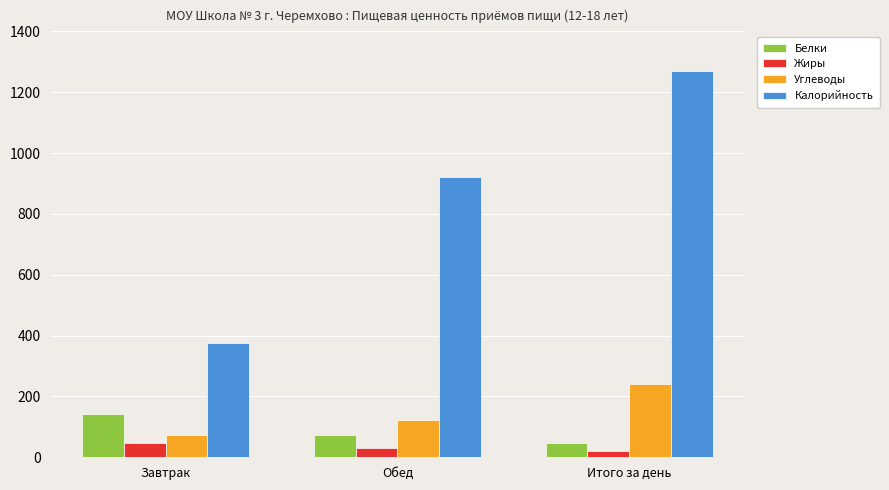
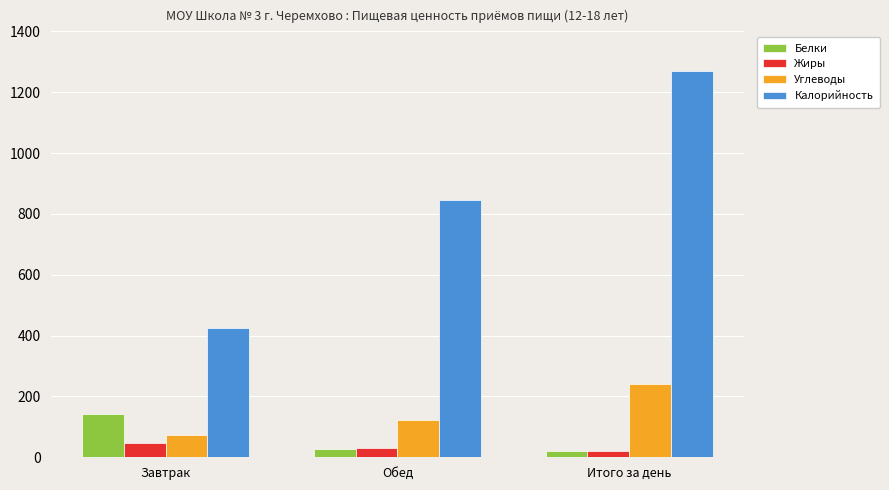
  {
    "Белки": {
      "Завтрак": 140,
-     "Обед": 70,
-     "Итого за день": 50
+     "Обед": 30,
+     "Итого за день": 20
    },
    "Жиры": {
      "Завтрак": 50,
      "Обед": 30,
      "Итого за день": 20
    },
    "Углеводы": {
      "Завтрак": 70,
      "Обед": 120,
      "Итого за день": 240
    },
    "Калорийность": {
-     "Завтрак": 380,
-     "Обед": 920,
+     "Завтрак": 420,
+     "Обед": 840,
      "Итого за день": 1270
    }
  }
